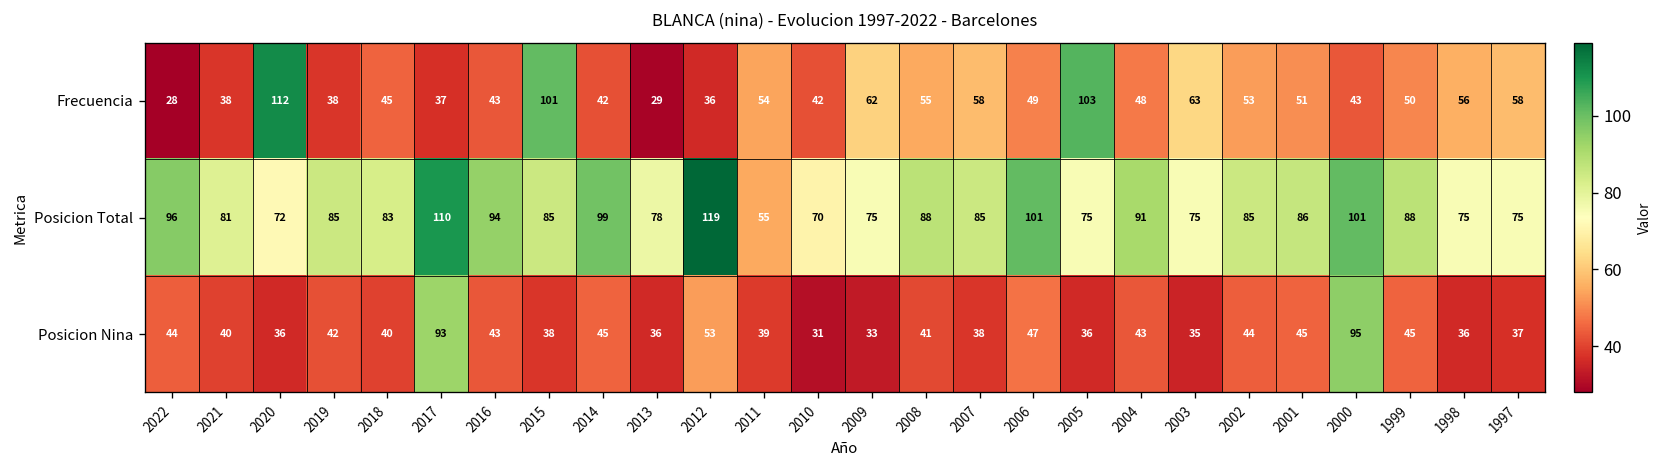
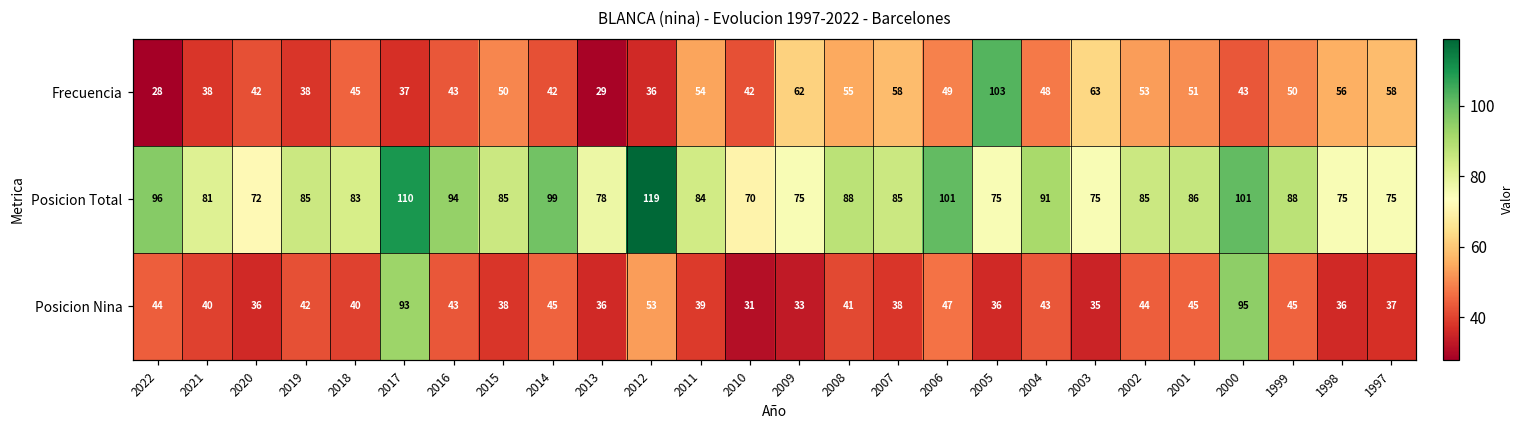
  {
    "Frecuencia": {
      "2022": 28,
      "2021": 38,
-     "2020": 112,
+     "2020": 42,
      "2019": 38,
      "2018": 45,
      "2017": 37,
      "2016": 43,
-     "2015": 101,
+     "2015": 50,
      "2014": 42,
      "2013": 29,
      "2012": 36,
      "2011": 54,
      "2010": 42,
      "2009": 62,
      "2008": 55,
      "2007": 58,
      "2006": 49,
      "2005": 103,
      "2004": 48,
      "2003": 63,
      "2002": 53,
      "2001": 51,
      "2000": 43,
      "1999": 50,
      "1998": 56,
      "1997": 58
    },
    "Posicion Total": {
      "2022": 96,
      "2021": 81,
      "2020": 72,
      "2019": 85,
      "2018": 83,
      "2017": 110,
      "2016": 94,
      "2015": 85,
      "2014": 99,
      "2013": 78,
      "2012": 119,
-     "2011": 55,
+     "2011": 84,
      "2010": 70,
      "2009": 75,
      "2008": 88,
      "2007": 85,
      "2006": 101,
      "2005": 75,
      "2004": 91,
      "2003": 75,
      "2002": 85,
      "2001": 86,
      "2000": 101,
      "1999": 88,
      "1998": 75,
      "1997": 75
    },
    "Posicion Nina": {
      "2022": 44,
      "2021": 40,
      "2020": 36,
      "2019": 42,
      "2018": 40,
      "2017": 93,
      "2016": 43,
      "2015": 38,
      "2014": 45,
      "2013": 36,
      "2012": 53,
      "2011": 39,
      "2010": 31,
      "2009": 33,
      "2008": 41,
      "2007": 38,
      "2006": 47,
      "2005": 36,
      "2004": 43,
      "2003": 35,
      "2002": 44,
      "2001": 45,
      "2000": 95,
      "1999": 45,
      "1998": 36,
      "1997": 37
    }
  }
